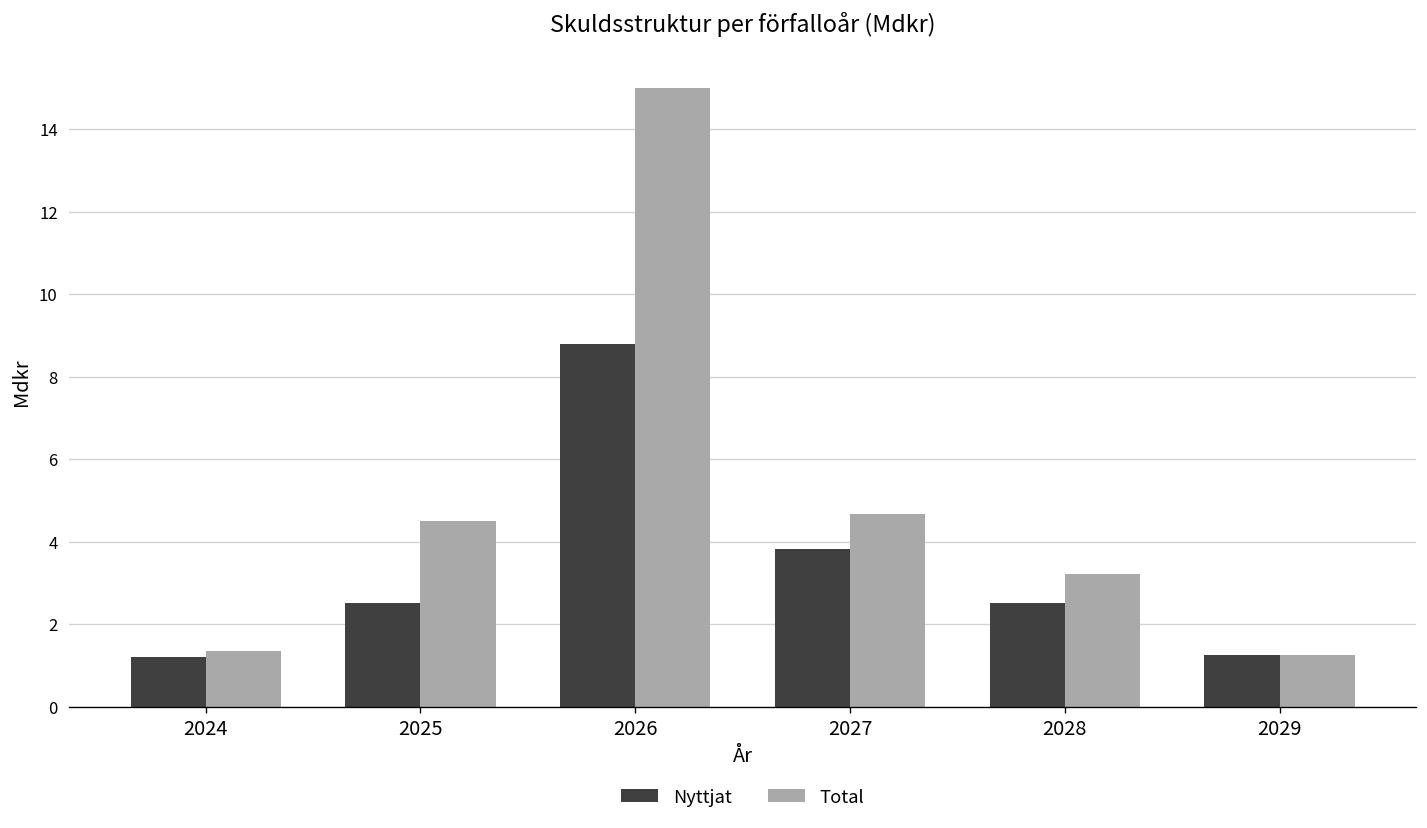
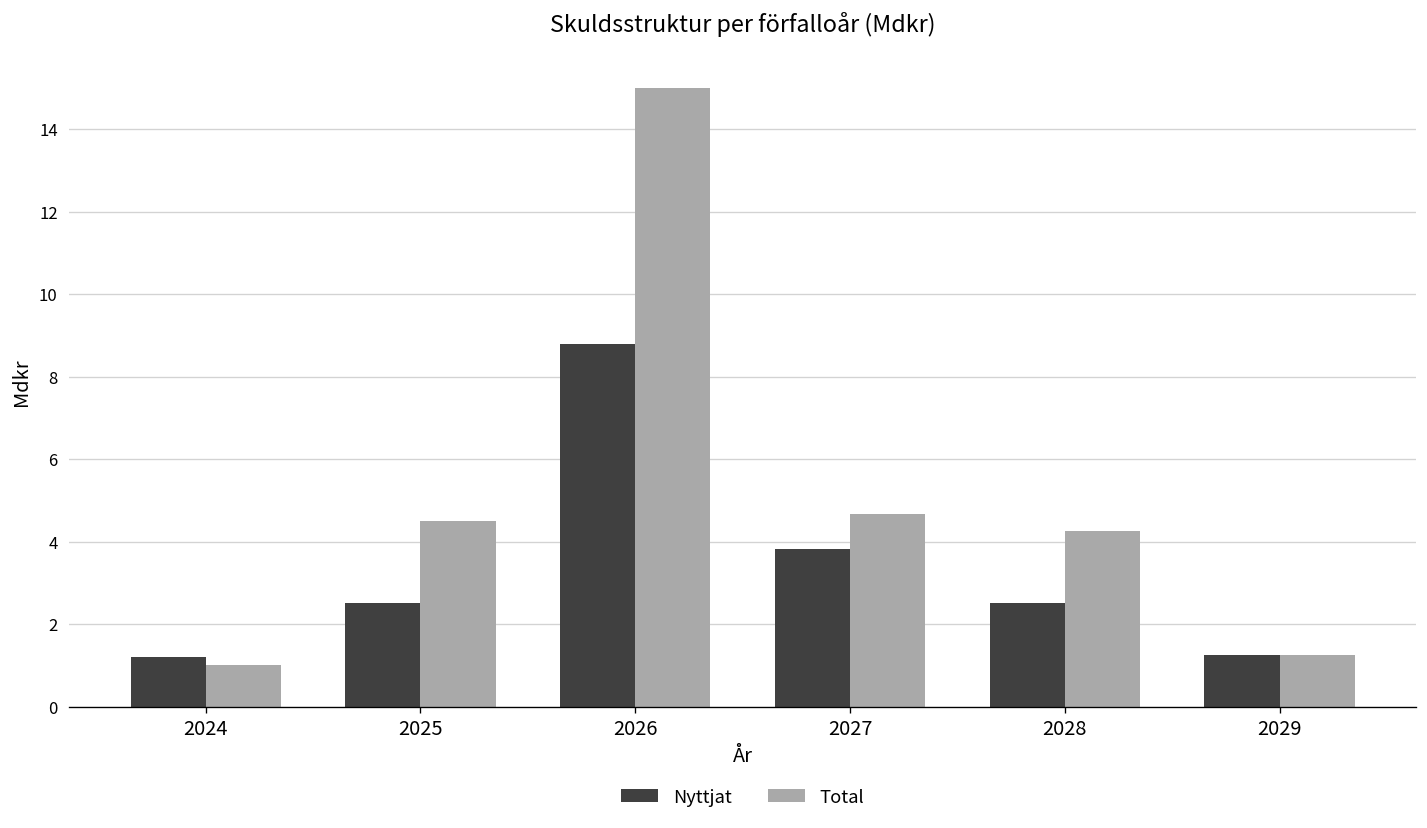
  {
    "Nyttjat": {
      "2024": 1.2,
      "2025": 2.5,
      "2026": 8.8,
      "2027": 3.8,
      "2028": 2.5,
      "2029": 1.3
    },
    "Total": {
-     "2024": 1.3,
+     "2024": 1.0,
      "2025": 4.5,
      "2026": 15.0,
      "2027": 4.7,
-     "2028": 3.2,
+     "2028": 4.3,
      "2029": 1.3
    }
  }
